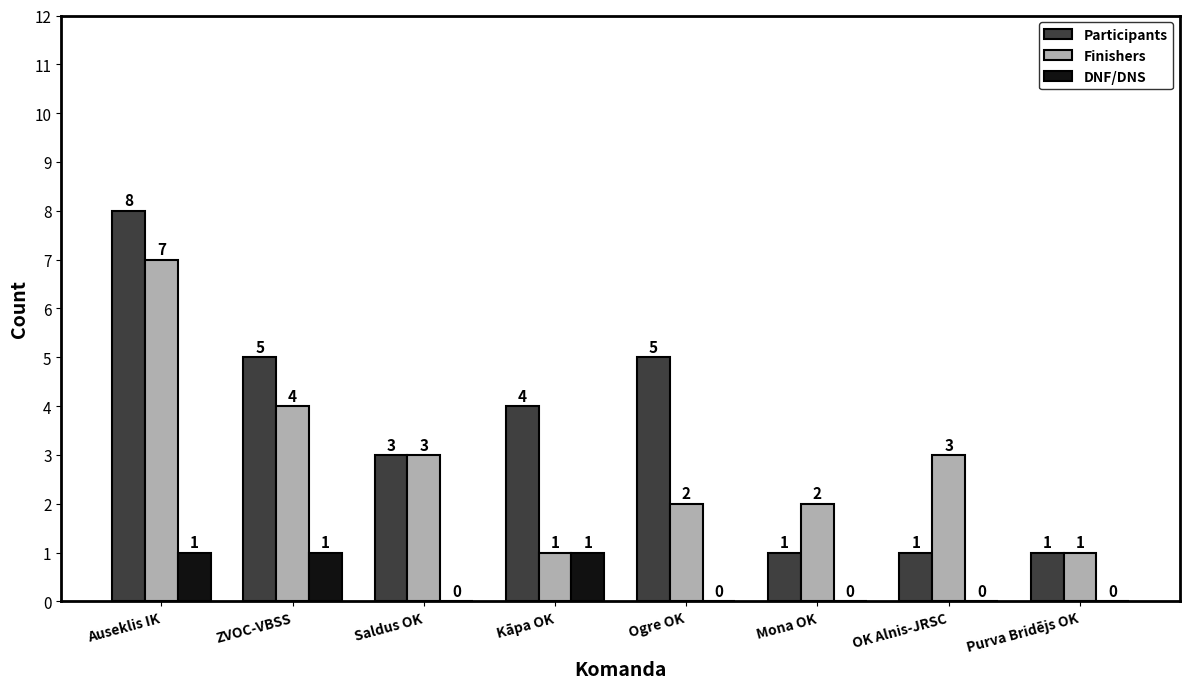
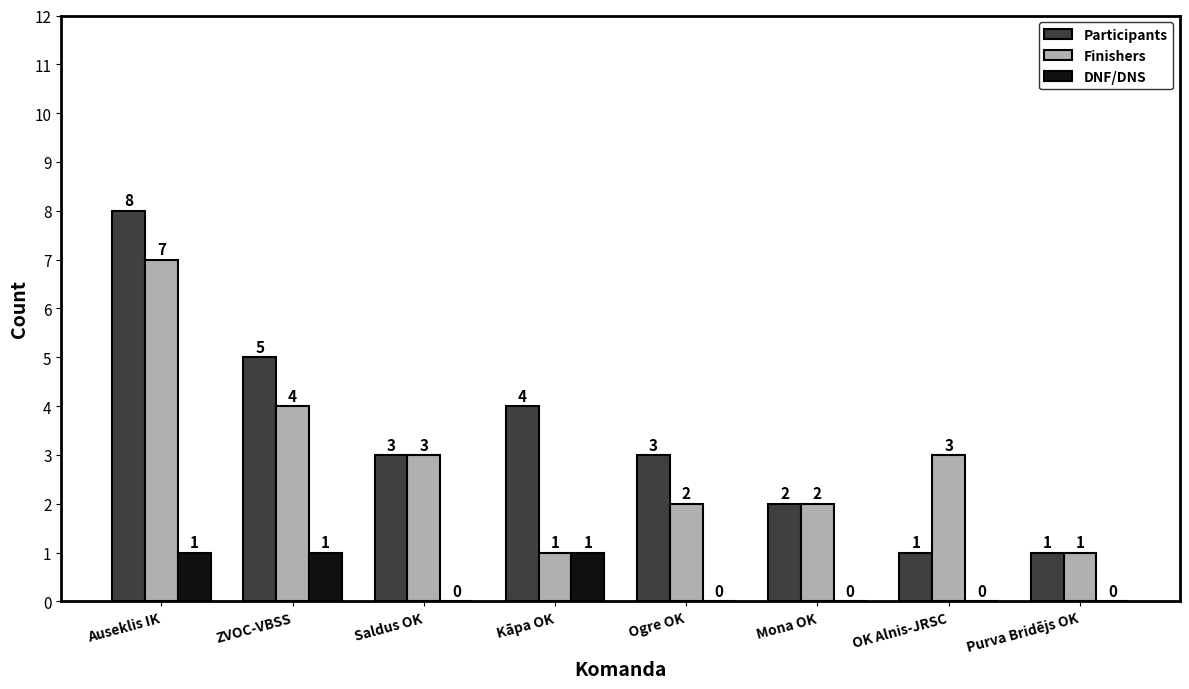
  {
    "Participants": {
      "Auseklis IK": 8,
      "ZVOC-VBSS": 5,
      "Saldus OK": 3,
      "Kāpa OK": 4,
-     "Ogre OK": 5,
-     "Mona OK": 1,
+     "Ogre OK": 3,
+     "Mona OK": 2,
      "OK Alnis-JRSC": 1,
      "Purva Bridējs OK": 1
    },
    "Finishers": {
      "Auseklis IK": 7,
      "ZVOC-VBSS": 4,
      "Saldus OK": 3,
      "Kāpa OK": 1,
      "Ogre OK": 2,
      "Mona OK": 2,
      "OK Alnis-JRSC": 3,
      "Purva Bridējs OK": 1
    },
    "DNF/DNS": {
      "Auseklis IK": 1,
      "ZVOC-VBSS": 1,
      "Saldus OK": 0,
      "Kāpa OK": 1,
      "Ogre OK": 0,
      "Mona OK": 0,
      "OK Alnis-JRSC": 0,
      "Purva Bridējs OK": 0
    }
  }
